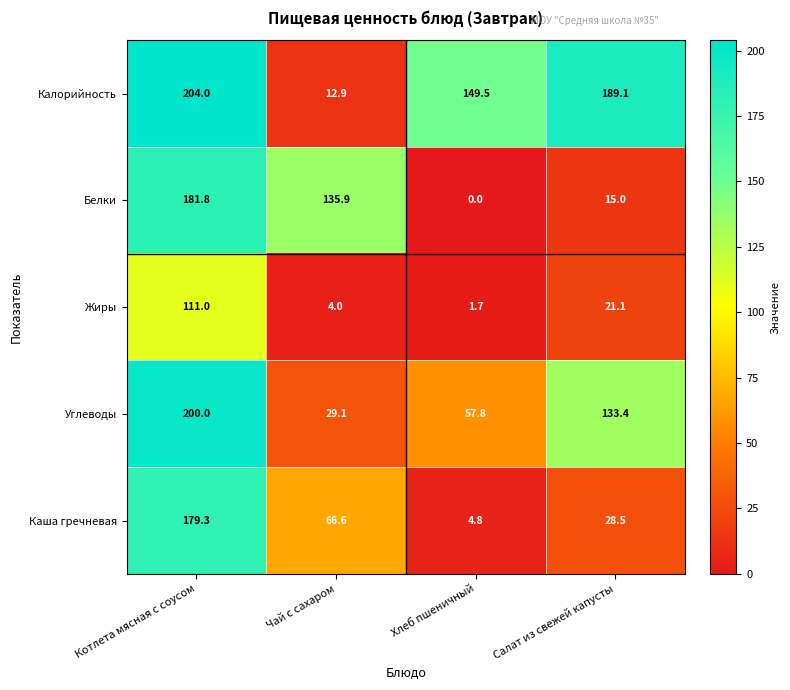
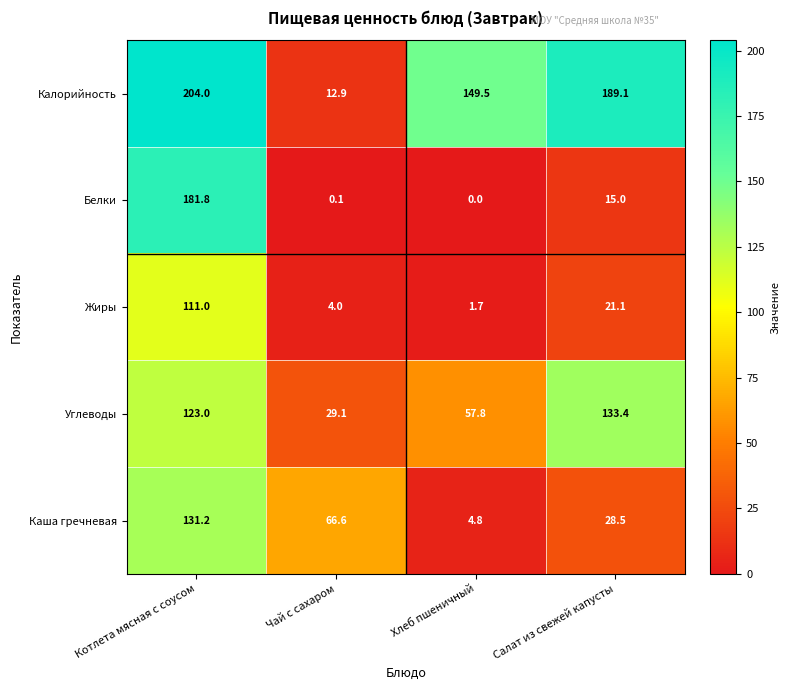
  {
    "Калорийность": {
      "Котлета мясная с соусом": 204.0,
      "Чай с сахаром": 12.9,
      "Хлеб пшеничный": 149.5,
      "Салат из свежей капусты": 189.1
    },
    "Белки": {
      "Котлета мясная с соусом": 181.8,
-     "Чай с сахаром": 135.9,
+     "Чай с сахаром": 0.1,
      "Хлеб пшеничный": 0.0,
      "Салат из свежей капусты": 15.0
    },
    "Жиры": {
      "Котлета мясная с соусом": 111.0,
      "Чай с сахаром": 4.0,
      "Хлеб пшеничный": 1.7,
      "Салат из свежей капусты": 21.1
    },
    "Углеводы": {
-     "Котлета мясная с соусом": 200.0,
+     "Котлета мясная с соусом": 123.0,
      "Чай с сахаром": 29.1,
      "Хлеб пшеничный": 57.8,
      "Салат из свежей капусты": 133.4
    },
    "Каша гречневая": {
-     "Котлета мясная с соусом": 179.3,
+     "Котлета мясная с соусом": 131.2,
      "Чай с сахаром": 66.6,
      "Хлеб пшеничный": 4.8,
      "Салат из свежей капусты": 28.5
    }
  }
